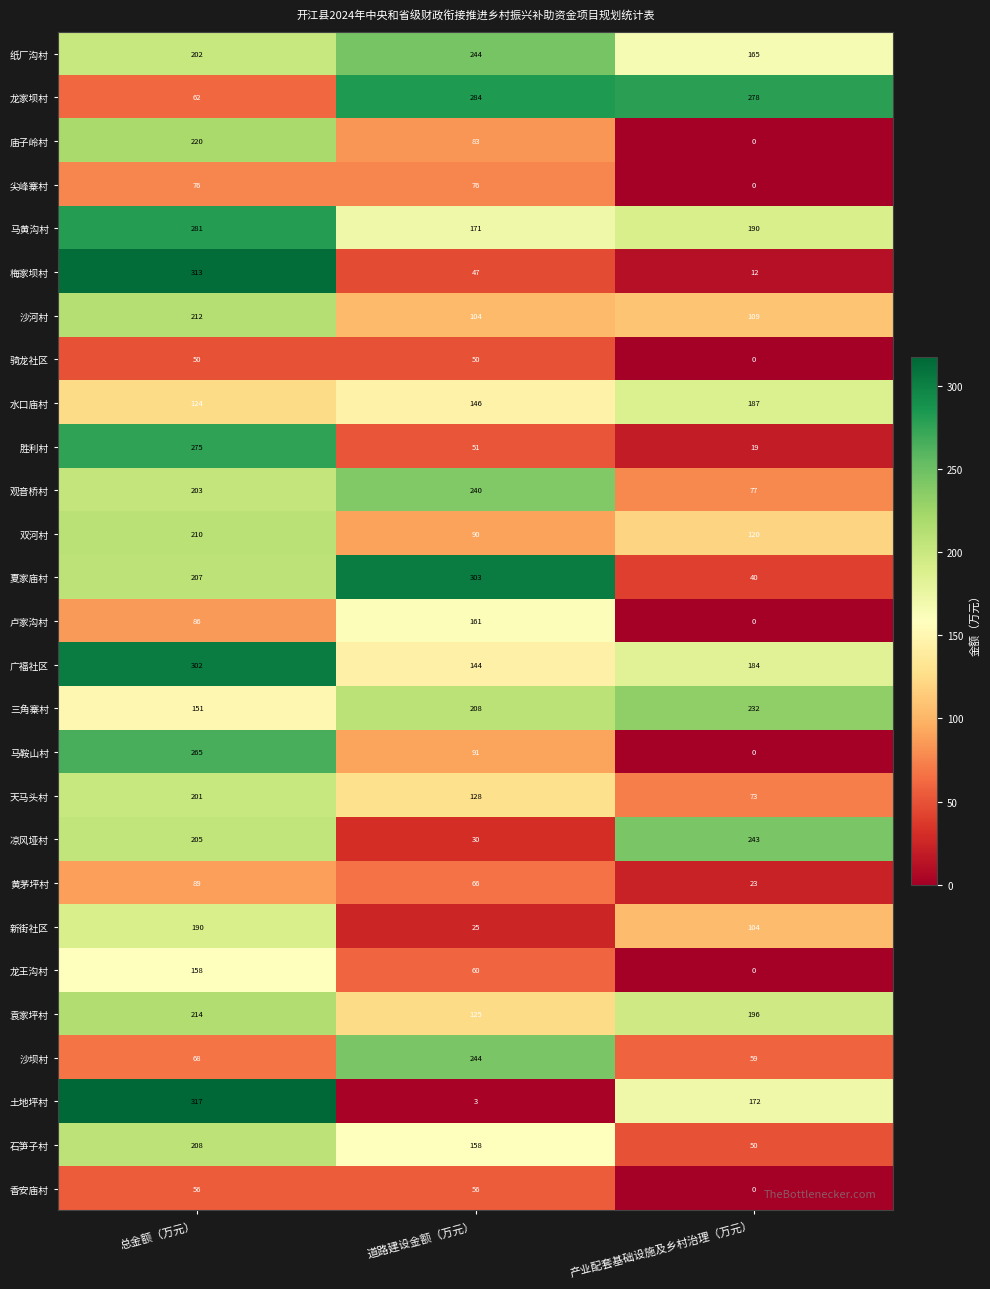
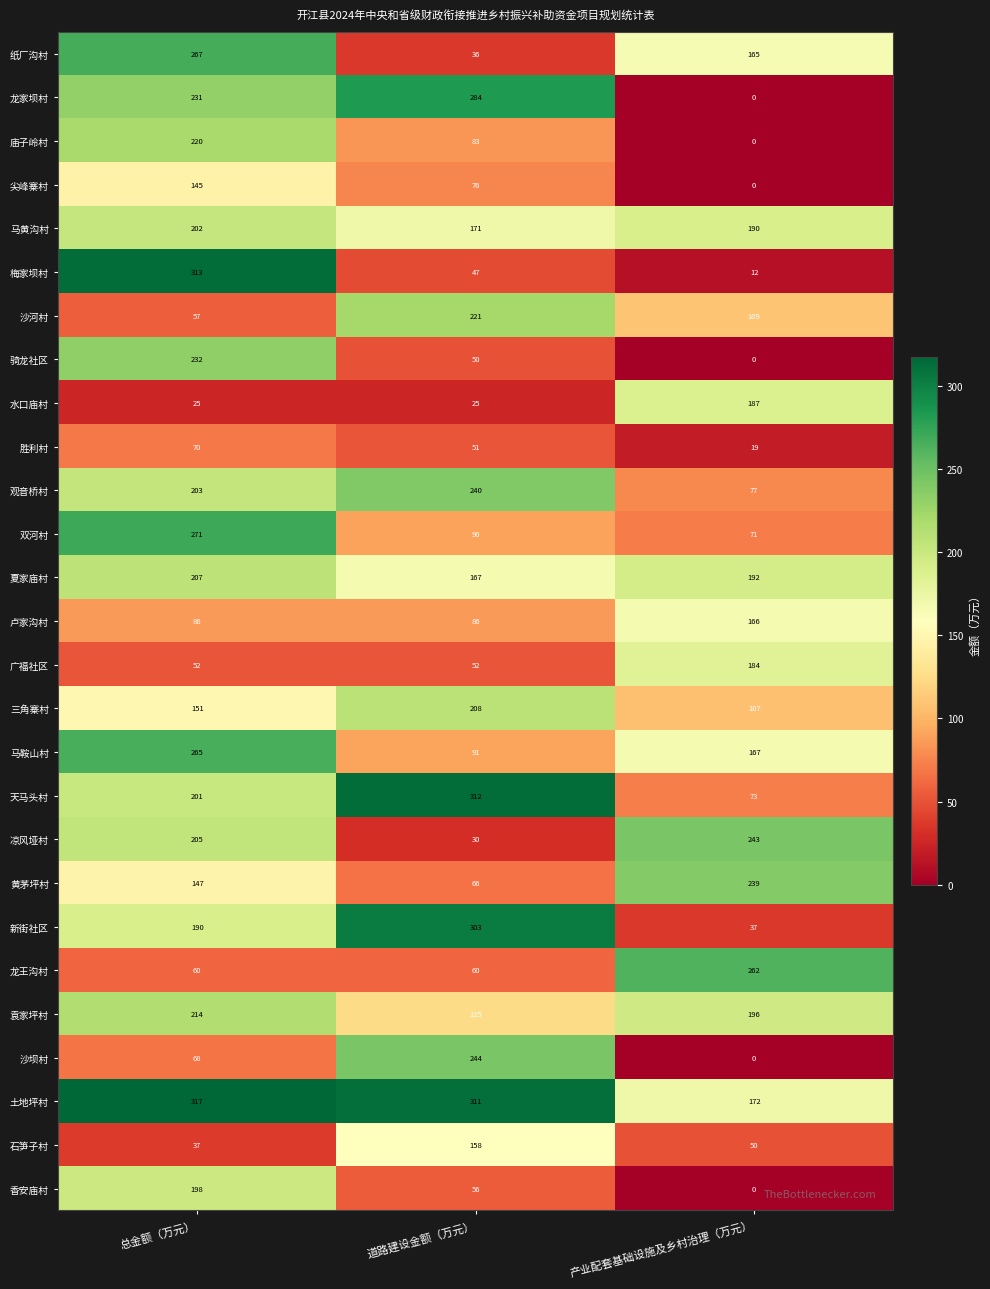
  {
    "纸厂沟村": {
-     "总金额（万元）": 202,
-     "道路建设金额（万元）": 244,
+     "总金额（万元）": 267,
+     "道路建设金额（万元）": 36,
      "产业配套基础设施及乡村治理（万元）": 165
    },
    "龙家坝村": {
-     "总金额（万元）": 62,
+     "总金额（万元）": 231,
      "道路建设金额（万元）": 284,
-     "产业配套基础设施及乡村治理（万元）": 278
+     "产业配套基础设施及乡村治理（万元）": 0
    },
    "庙子岭村": {
      "总金额（万元）": 220,
      "道路建设金额（万元）": 83,
      "产业配套基础设施及乡村治理（万元）": 0
    },
    "尖峰寨村": {
-     "总金额（万元）": 76,
+     "总金额（万元）": 145,
      "道路建设金额（万元）": 76,
      "产业配套基础设施及乡村治理（万元）": 0
    },
    "马黄沟村": {
-     "总金额（万元）": 281,
+     "总金额（万元）": 202,
      "道路建设金额（万元）": 171,
      "产业配套基础设施及乡村治理（万元）": 190
    },
    "梅家坝村": {
      "总金额（万元）": 313,
      "道路建设金额（万元）": 47,
      "产业配套基础设施及乡村治理（万元）": 12
    },
    "沙河村": {
-     "总金额（万元）": 212,
-     "道路建设金额（万元）": 104,
+     "总金额（万元）": 57,
+     "道路建设金额（万元）": 221,
      "产业配套基础设施及乡村治理（万元）": 109
    },
    "骑龙社区": {
-     "总金额（万元）": 50,
+     "总金额（万元）": 232,
      "道路建设金额（万元）": 50,
      "产业配套基础设施及乡村治理（万元）": 0
    },
    "水口庙村": {
-     "总金额（万元）": 124,
-     "道路建设金额（万元）": 146,
+     "总金额（万元）": 25,
+     "道路建设金额（万元）": 25,
      "产业配套基础设施及乡村治理（万元）": 187
    },
    "胜利村": {
-     "总金额（万元）": 275,
+     "总金额（万元）": 70,
      "道路建设金额（万元）": 51,
      "产业配套基础设施及乡村治理（万元）": 19
    },
    "观音桥村": {
      "总金额（万元）": 203,
      "道路建设金额（万元）": 240,
      "产业配套基础设施及乡村治理（万元）": 77
    },
    "双河村": {
-     "总金额（万元）": 210,
+     "总金额（万元）": 271,
      "道路建设金额（万元）": 90,
-     "产业配套基础设施及乡村治理（万元）": 120
+     "产业配套基础设施及乡村治理（万元）": 71
    },
    "夏家庙村": {
      "总金额（万元）": 207,
-     "道路建设金额（万元）": 303,
-     "产业配套基础设施及乡村治理（万元）": 40
+     "道路建设金额（万元）": 167,
+     "产业配套基础设施及乡村治理（万元）": 192
    },
    "卢家沟村": {
      "总金额（万元）": 86,
-     "道路建设金额（万元）": 161,
-     "产业配套基础设施及乡村治理（万元）": 0
+     "道路建设金额（万元）": 86,
+     "产业配套基础设施及乡村治理（万元）": 166
    },
    "广福社区": {
-     "总金额（万元）": 302,
-     "道路建设金额（万元）": 144,
+     "总金额（万元）": 52,
+     "道路建设金额（万元）": 52,
      "产业配套基础设施及乡村治理（万元）": 184
    },
    "三角寨村": {
      "总金额（万元）": 151,
      "道路建设金额（万元）": 208,
-     "产业配套基础设施及乡村治理（万元）": 232
+     "产业配套基础设施及乡村治理（万元）": 107
    },
    "马鞍山村": {
      "总金额（万元）": 265,
      "道路建设金额（万元）": 91,
-     "产业配套基础设施及乡村治理（万元）": 0
+     "产业配套基础设施及乡村治理（万元）": 167
    },
    "天马头村": {
      "总金额（万元）": 201,
-     "道路建设金额（万元）": 128,
+     "道路建设金额（万元）": 312,
      "产业配套基础设施及乡村治理（万元）": 73
    },
    "凉风垭村": {
      "总金额（万元）": 205,
      "道路建设金额（万元）": 30,
      "产业配套基础设施及乡村治理（万元）": 243
    },
    "黄茅坪村": {
-     "总金额（万元）": 89,
+     "总金额（万元）": 147,
      "道路建设金额（万元）": 66,
-     "产业配套基础设施及乡村治理（万元）": 23
+     "产业配套基础设施及乡村治理（万元）": 239
    },
    "新街社区": {
      "总金额（万元）": 190,
-     "道路建设金额（万元）": 25,
-     "产业配套基础设施及乡村治理（万元）": 104
+     "道路建设金额（万元）": 303,
+     "产业配套基础设施及乡村治理（万元）": 37
    },
    "龙王沟村": {
-     "总金额（万元）": 158,
+     "总金额（万元）": 60,
      "道路建设金额（万元）": 60,
-     "产业配套基础设施及乡村治理（万元）": 0
+     "产业配套基础设施及乡村治理（万元）": 262
    },
    "袁家坪村": {
      "总金额（万元）": 214,
      "道路建设金额（万元）": 125,
      "产业配套基础设施及乡村治理（万元）": 196
    },
    "沙坝村": {
      "总金额（万元）": 68,
      "道路建设金额（万元）": 244,
-     "产业配套基础设施及乡村治理（万元）": 59
+     "产业配套基础设施及乡村治理（万元）": 0
    },
    "土地坪村": {
      "总金额（万元）": 317,
-     "道路建设金额（万元）": 3,
+     "道路建设金额（万元）": 311,
      "产业配套基础设施及乡村治理（万元）": 172
    },
    "石笋子村": {
-     "总金额（万元）": 208,
+     "总金额（万元）": 37,
      "道路建设金额（万元）": 158,
      "产业配套基础设施及乡村治理（万元）": 50
    },
    "香安庙村": {
-     "总金额（万元）": 56,
+     "总金额（万元）": 198,
      "道路建设金额（万元）": 56
    }
  }
